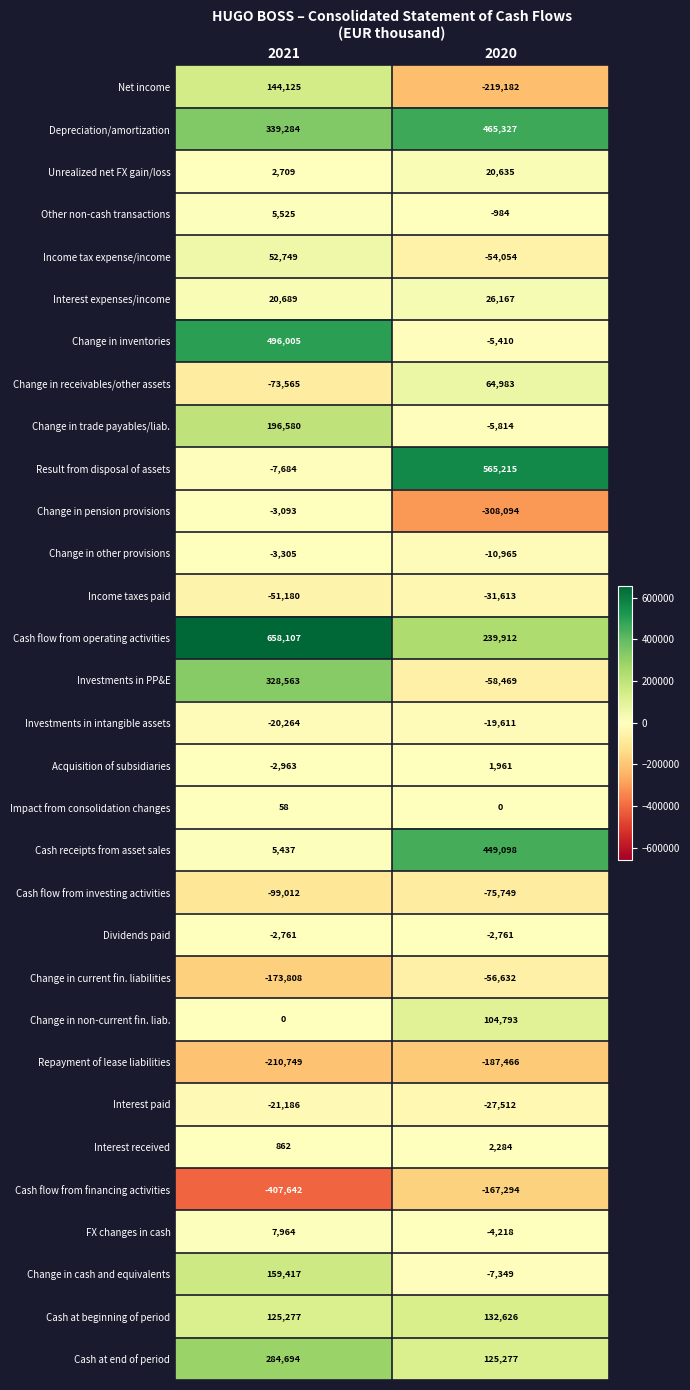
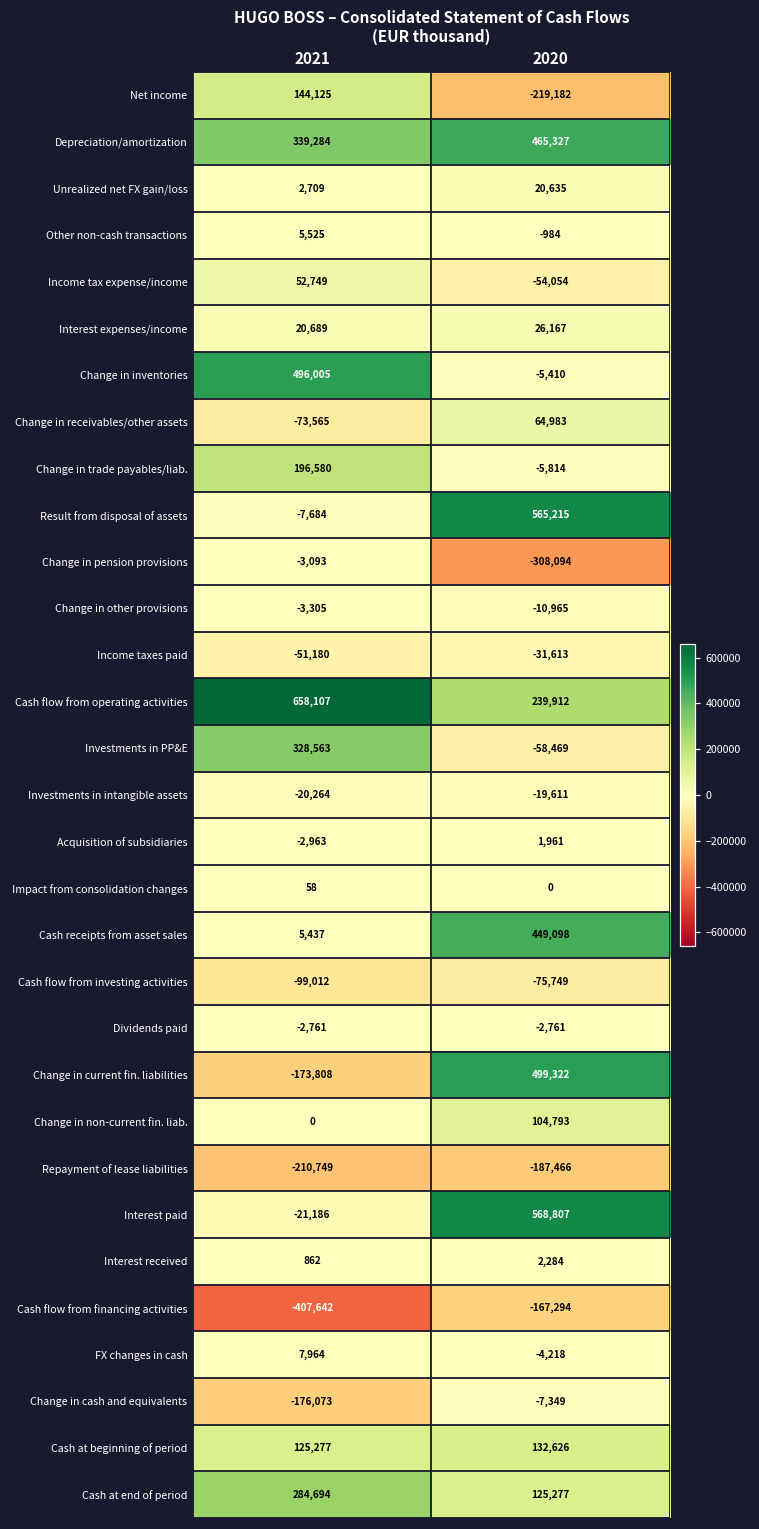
  {
    "Net income": {
      "2021": "144,125",
      "2020": "-219,182"
    },
    "Depreciation/amortization": {
      "2021": "339,284",
      "2020": "465,327"
    },
    "Unrealized net FX gain/loss": {
      "2021": "2,709",
      "2020": "20,635"
    },
    "Other non-cash transactions": {
      "2021": "5,525",
      "2020": "-984"
    },
    "Income tax expense/income": {
      "2021": "52,749",
      "2020": "-54,054"
    },
    "Interest expenses/income": {
      "2021": "20,689",
      "2020": "26,167"
    },
    "Change in inventories": {
      "2021": "496,005",
      "2020": "-5,410"
    },
    "Change in receivables/other assets": {
      "2021": "-73,565",
      "2020": "64,983"
    },
    "Change in trade payables/liab.": {
      "2021": "196,580",
      "2020": "-5,814"
    },
    "Result from disposal of assets": {
      "2021": "-7,684",
      "2020": "565,215"
    },
    "Change in pension provisions": {
      "2021": "-3,093",
      "2020": "-308,094"
    },
    "Change in other provisions": {
      "2021": "-3,305",
      "2020": "-10,965"
    },
    "Income taxes paid": {
      "2021": "-51,180",
      "2020": "-31,613"
    },
    "Cash flow from operating activities": {
      "2021": "658,107",
      "2020": "239,912"
    },
    "Investments in PP&E": {
      "2021": "328,563",
      "2020": "-58,469"
    },
    "Investments in intangible assets": {
      "2021": "-20,264",
      "2020": "-19,611"
    },
    "Acquisition of subsidiaries": {
      "2021": "-2,963",
      "2020": "1,961"
    },
    "Impact from consolidation changes": {
      "2021": "58",
      "2020": "0"
    },
    "Cash receipts from asset sales": {
      "2021": "5,437",
      "2020": "449,098"
    },
    "Cash flow from investing activities": {
      "2021": "-99,012",
      "2020": "-75,749"
    },
    "Dividends paid": {
      "2021": "-2,761",
      "2020": "-2,761"
    },
    "Change in current fin. liabilities": {
      "2021": "-173,808",
-     "2020": "-56,632"
+     "2020": "499,322"
    },
    "Change in non-current fin. liab.": {
      "2021": "0",
      "2020": "104,793"
    },
    "Repayment of lease liabilities": {
      "2021": "-210,749",
      "2020": "-187,466"
    },
    "Interest paid": {
      "2021": "-21,186",
-     "2020": "-27,512"
+     "2020": "568,807"
    },
    "Interest received": {
      "2021": "862",
      "2020": "2,284"
    },
    "Cash flow from financing activities": {
      "2021": "-407,642",
      "2020": "-167,294"
    },
    "FX changes in cash": {
      "2021": "7,964",
      "2020": "-4,218"
    },
    "Change in cash and equivalents": {
-     "2021": "159,417",
+     "2021": "-176,073",
      "2020": "-7,349"
    },
    "Cash at beginning of period": {
      "2021": "125,277",
      "2020": "132,626"
    },
    "Cash at end of period": {
      "2021": "284,694",
      "2020": "125,277"
    }
  }
